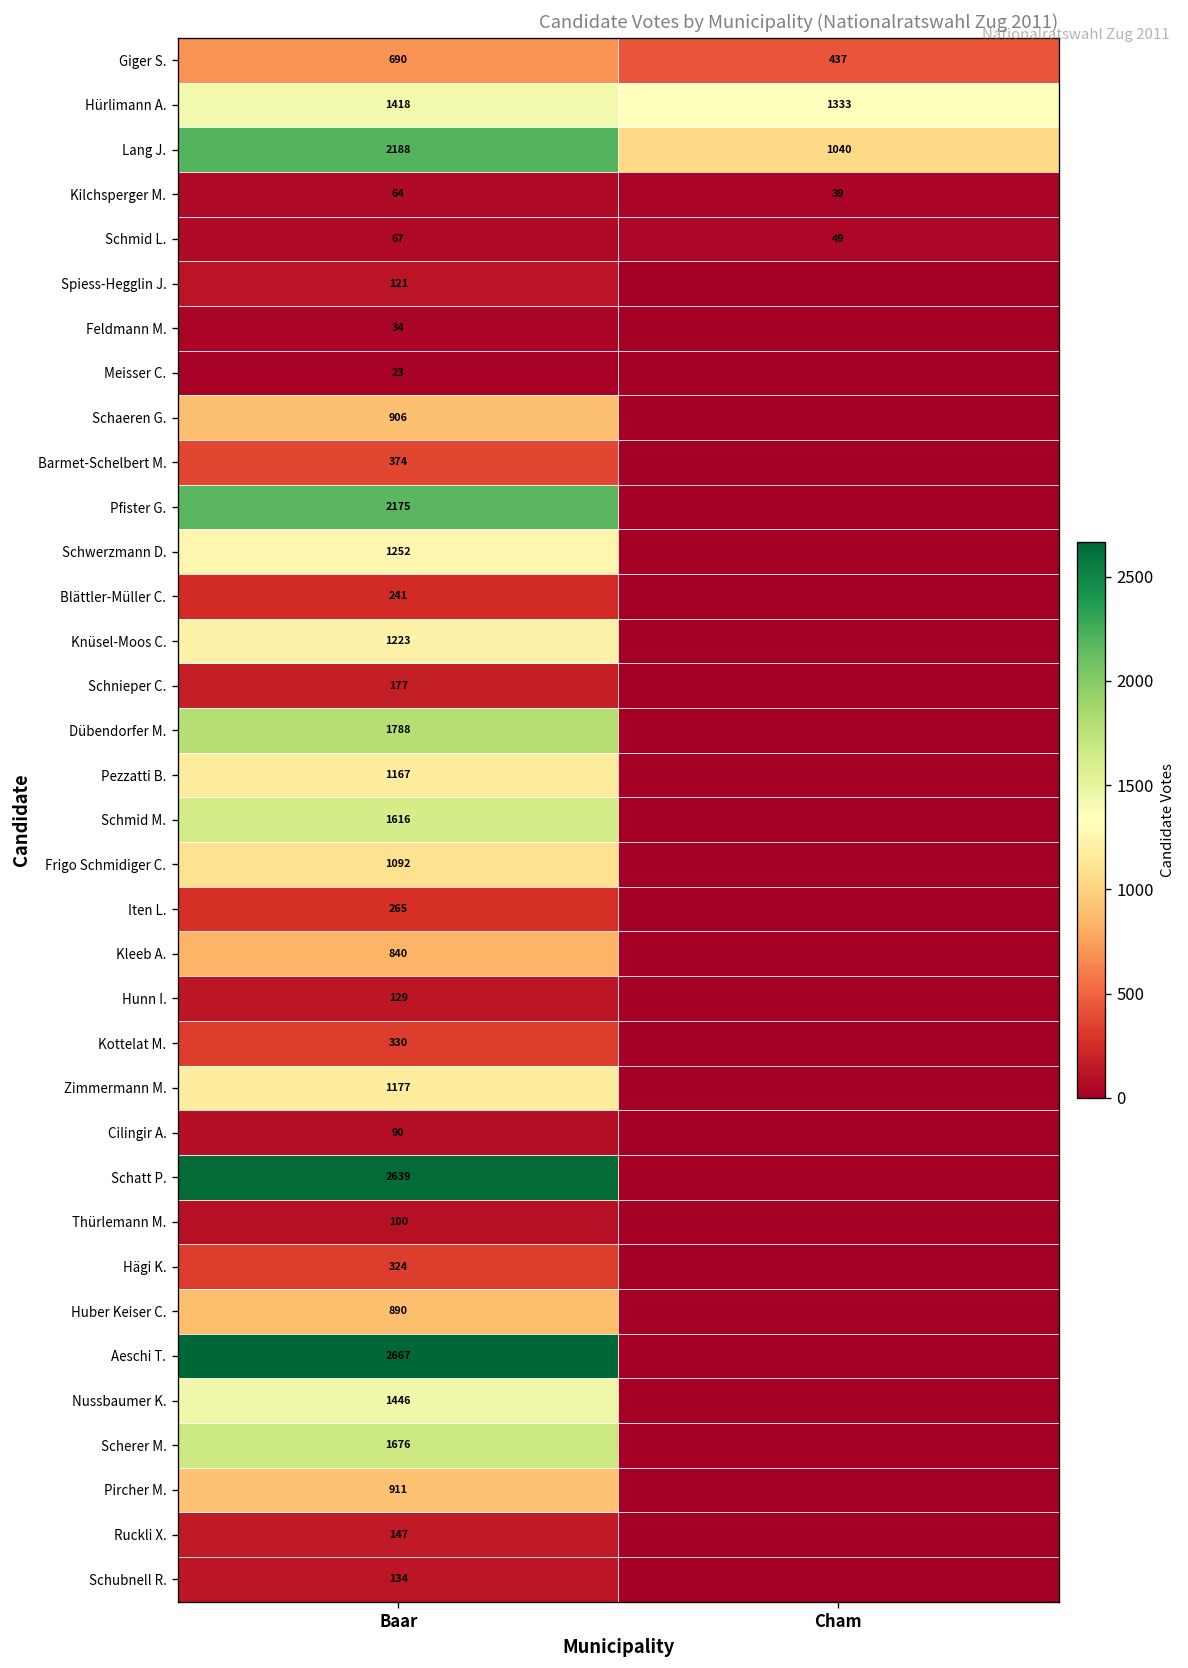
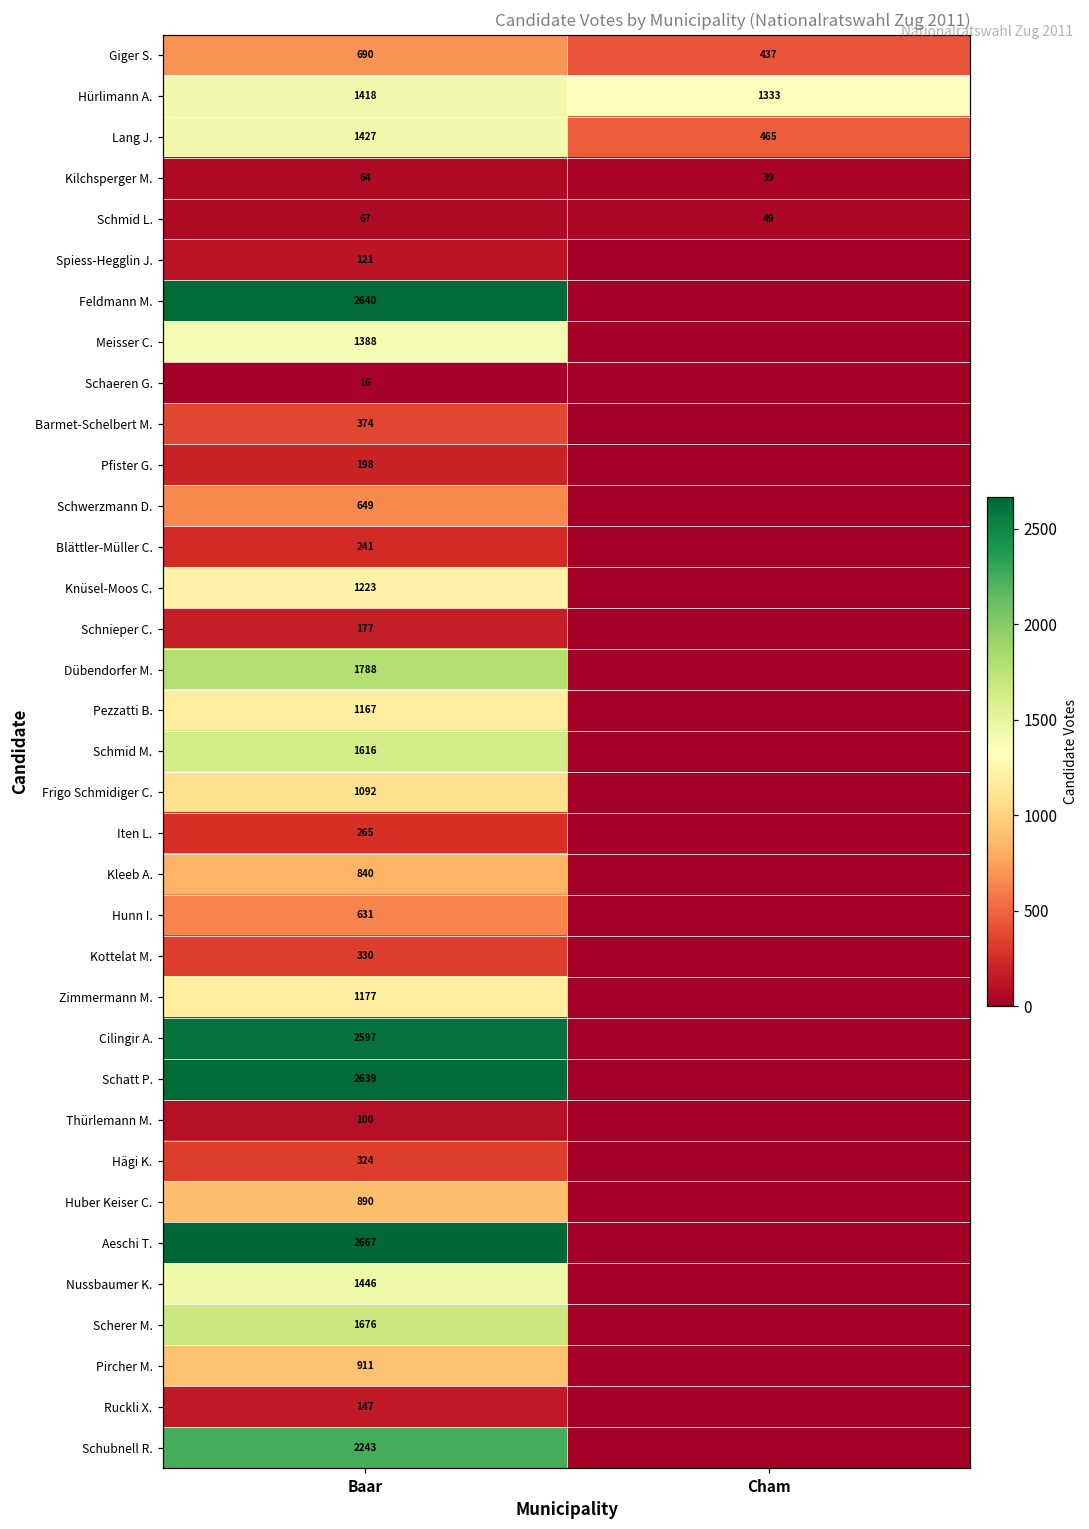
  {
    "Giger S.": {
      "Baar": 690,
      "Cham": 437
    },
    "Hürlimann A.": {
      "Baar": 1418,
      "Cham": 1333
    },
    "Lang J.": {
-     "Baar": 2188,
-     "Cham": 1040
+     "Baar": 1427,
+     "Cham": 465
    },
    "Kilchsperger M.": {
      "Baar": 64,
      "Cham": 39
    },
    "Schmid L.": {
      "Baar": 67,
      "Cham": 49
    },
    "Spiess-Hegglin J.": {
      "Baar": 121
    },
    "Feldmann M.": {
-     "Baar": 34
+     "Baar": 2640
    },
    "Meisser C.": {
-     "Baar": 23
+     "Baar": 1388
    },
    "Schaeren G.": {
-     "Baar": 906
+     "Baar": 16
    },
    "Barmet-Schelbert M.": {
      "Baar": 374
    },
    "Pfister G.": {
-     "Baar": 2175
+     "Baar": 198
    },
    "Schwerzmann D.": {
-     "Baar": 1252
+     "Baar": 649
    },
    "Blättler-Müller C.": {
      "Baar": 241
    },
    "Knüsel-Moos C.": {
      "Baar": 1223
    },
    "Schnieper C.": {
      "Baar": 177
    },
    "Dübendorfer M.": {
      "Baar": 1788
    },
    "Pezzatti B.": {
      "Baar": 1167
    },
    "Schmid M.": {
      "Baar": 1616
    },
    "Frigo Schmidiger C.": {
      "Baar": 1092
    },
    "Iten L.": {
      "Baar": 265
    },
    "Kleeb A.": {
      "Baar": 840
    },
    "Hunn I.": {
-     "Baar": 129
+     "Baar": 631
    },
    "Kottelat M.": {
      "Baar": 330
    },
    "Zimmermann M.": {
      "Baar": 1177
    },
    "Cilingir A.": {
-     "Baar": 90
+     "Baar": 2597
    },
    "Schatt P.": {
      "Baar": 2639
    },
    "Thürlemann M.": {
      "Baar": 100
    },
    "Hägi K.": {
      "Baar": 324
    },
    "Huber Keiser C.": {
      "Baar": 890
    },
    "Aeschi T.": {
      "Baar": 2667
    },
    "Nussbaumer K.": {
      "Baar": 1446
    },
    "Scherer M.": {
      "Baar": 1676
    },
    "Pircher M.": {
      "Baar": 911
    },
    "Ruckli X.": {
      "Baar": 147
    },
    "Schubnell R.": {
-     "Baar": 134
+     "Baar": 2243
    }
  }
